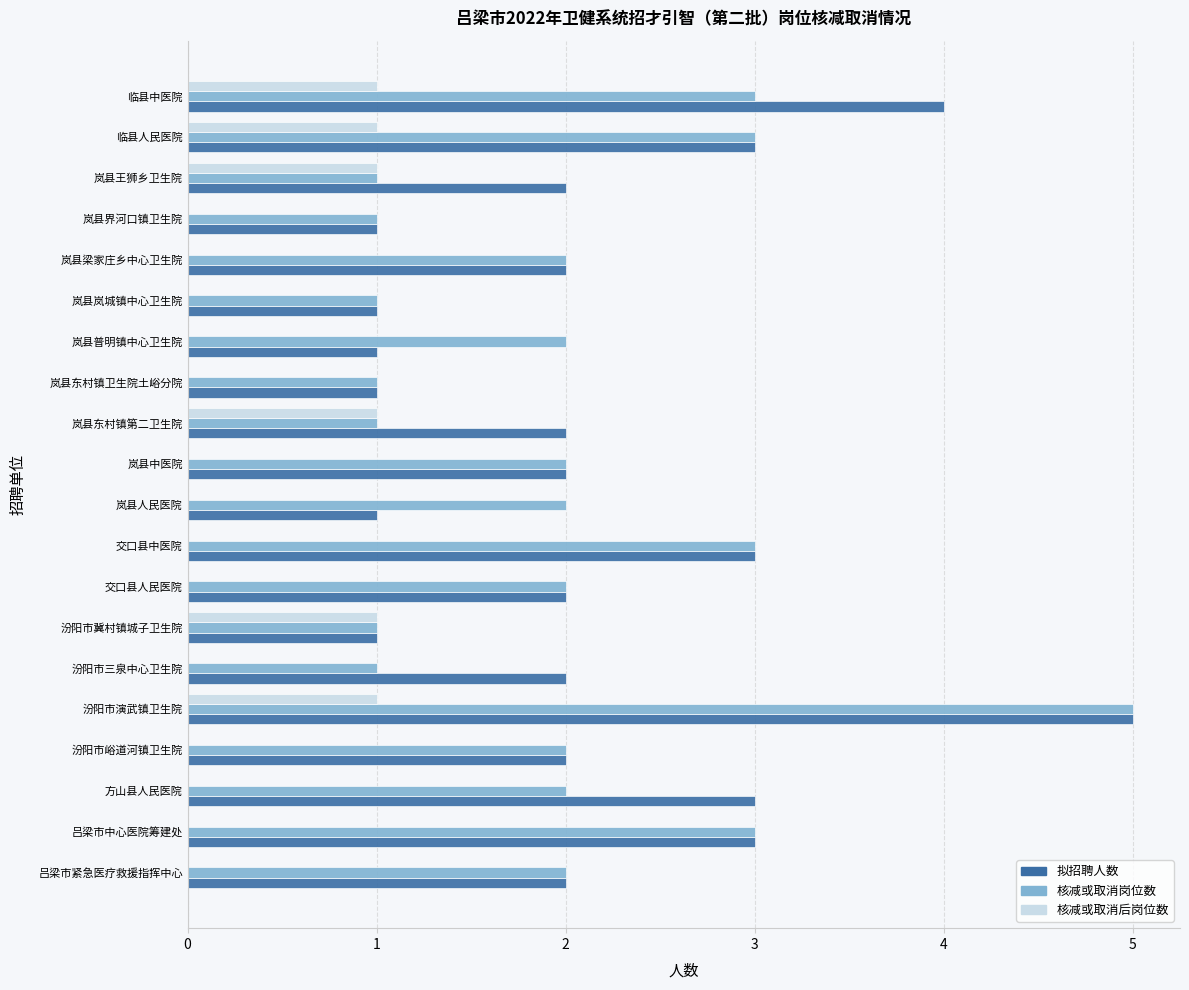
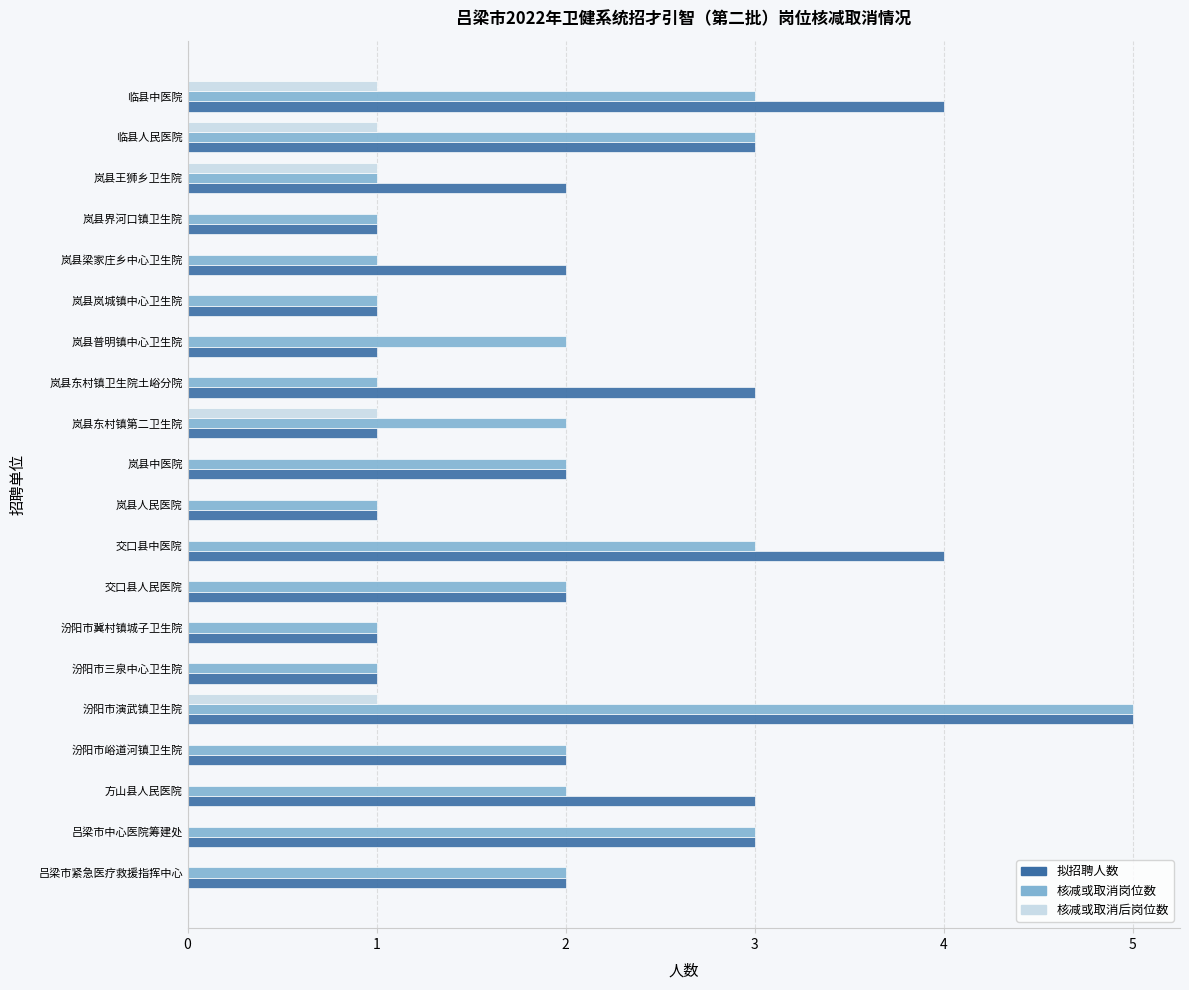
  {
    "拟招聘人数": {
      "临县中医院": 4,
      "临县人民医院": 3,
      "岚县王狮乡卫生院": 2,
      "岚县界河口镇卫生院": 1,
      "岚县梁家庄乡中心卫生院": 2,
      "岚县岚城镇中心卫生院": 1,
      "岚县普明镇中心卫生院": 1,
-     "岚县东村镇卫生院土峪分院": 1,
-     "岚县东村镇第二卫生院": 2,
+     "岚县东村镇卫生院土峪分院": 3,
+     "岚县东村镇第二卫生院": 1,
      "岚县中医院": 2,
      "岚县人民医院": 1,
-     "交口县中医院": 3,
+     "交口县中医院": 4,
      "交口县人民医院": 2,
      "汾阳市冀村镇城子卫生院": 1,
-     "汾阳市三泉中心卫生院": 2,
+     "汾阳市三泉中心卫生院": 1,
      "汾阳市演武镇卫生院": 5,
      "汾阳市峪道河镇卫生院": 2,
      "方山县人民医院": 3,
      "吕梁市中心医院筹建处": 3,
      "吕梁市紧急医疗救援指挥中心": 2
    },
    "核减或取消岗位数": {
      "临县中医院": 3,
      "临县人民医院": 3,
      "岚县王狮乡卫生院": 1,
      "岚县界河口镇卫生院": 1,
-     "岚县梁家庄乡中心卫生院": 2,
+     "岚县梁家庄乡中心卫生院": 1,
      "岚县岚城镇中心卫生院": 1,
      "岚县普明镇中心卫生院": 2,
      "岚县东村镇卫生院土峪分院": 1,
-     "岚县东村镇第二卫生院": 1,
+     "岚县东村镇第二卫生院": 2,
      "岚县中医院": 2,
-     "岚县人民医院": 2,
+     "岚县人民医院": 1,
      "交口县中医院": 3,
      "交口县人民医院": 2,
      "汾阳市冀村镇城子卫生院": 1,
      "汾阳市三泉中心卫生院": 1,
      "汾阳市演武镇卫生院": 5,
      "汾阳市峪道河镇卫生院": 2,
      "方山县人民医院": 2,
      "吕梁市中心医院筹建处": 3,
      "吕梁市紧急医疗救援指挥中心": 2
    },
    "核减或取消后岗位数": {
      "临县中医院": 1,
      "临县人民医院": 1,
      "岚县王狮乡卫生院": 1,
      "岚县界河口镇卫生院": 0,
      "岚县梁家庄乡中心卫生院": 0,
      "岚县岚城镇中心卫生院": 0,
      "岚县普明镇中心卫生院": 0,
      "岚县东村镇卫生院土峪分院": 0,
      "岚县东村镇第二卫生院": 1,
      "岚县中医院": 0,
      "岚县人民医院": 0,
      "交口县中医院": 0,
      "交口县人民医院": 0,
-     "汾阳市冀村镇城子卫生院": 1,
+     "汾阳市冀村镇城子卫生院": 0,
      "汾阳市三泉中心卫生院": 0,
      "汾阳市演武镇卫生院": 1,
      "汾阳市峪道河镇卫生院": 0,
      "方山县人民医院": 0,
      "吕梁市中心医院筹建处": 0,
      "吕梁市紧急医疗救援指挥中心": 0
    }
  }
